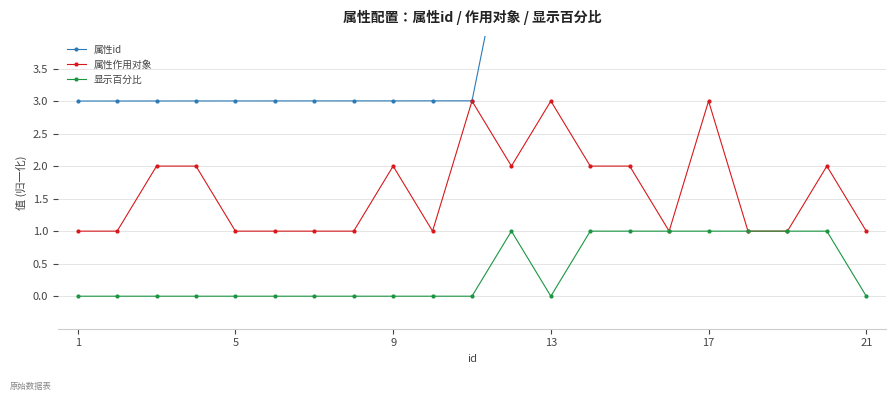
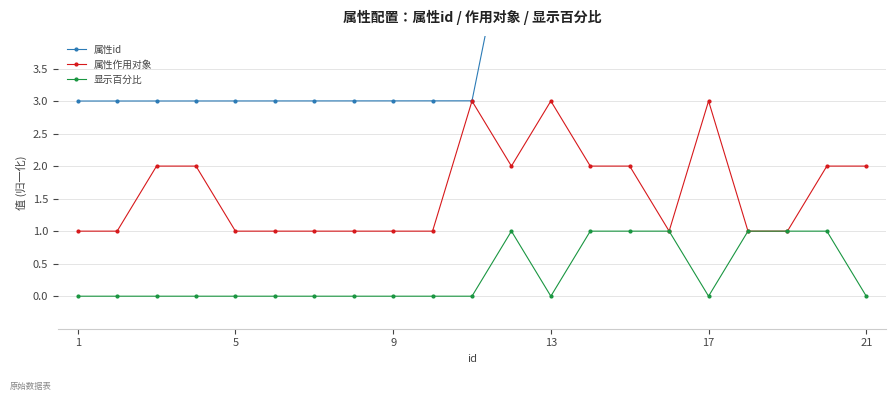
  {
    "属性id": {
      "1": 3,
      "5": 3,
      "9": 3
    },
    "属性作用对象": {
      "1": 1,
      "5": 1,
-     "9": 2,
+     "9": 1,
      "13": 3,
      "17": 3,
-     "21": 1
+     "21": 2
    },
    "显示百分比": {
      "1": 0,
      "5": 0,
      "9": 0,
      "13": 0,
-     "17": 1,
+     "17": 0,
      "21": 0
    }
  }
